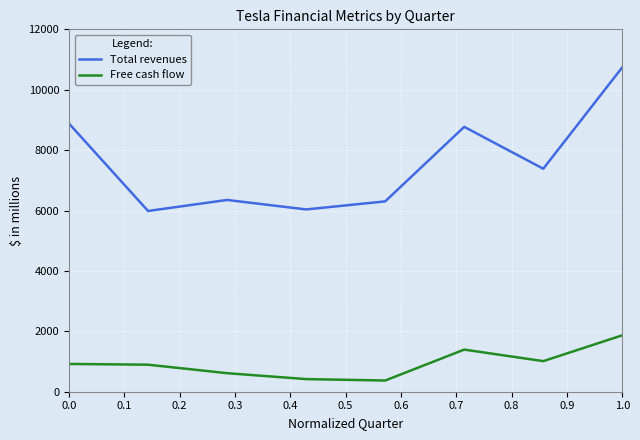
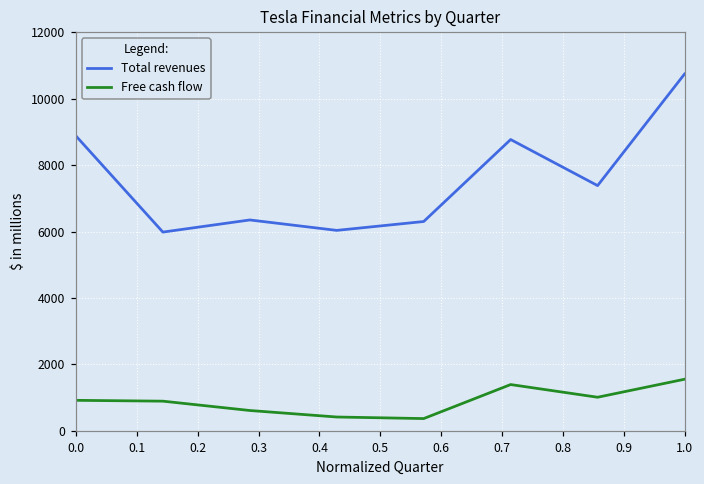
  {
    "Total revenues": {
      "0.0": 8900,
      "1.0": 10700
    },
    "Free cash flow": {
      "0.0": 900,
-     "1.0": 1900
+     "1.0": 1600
    }
  }
